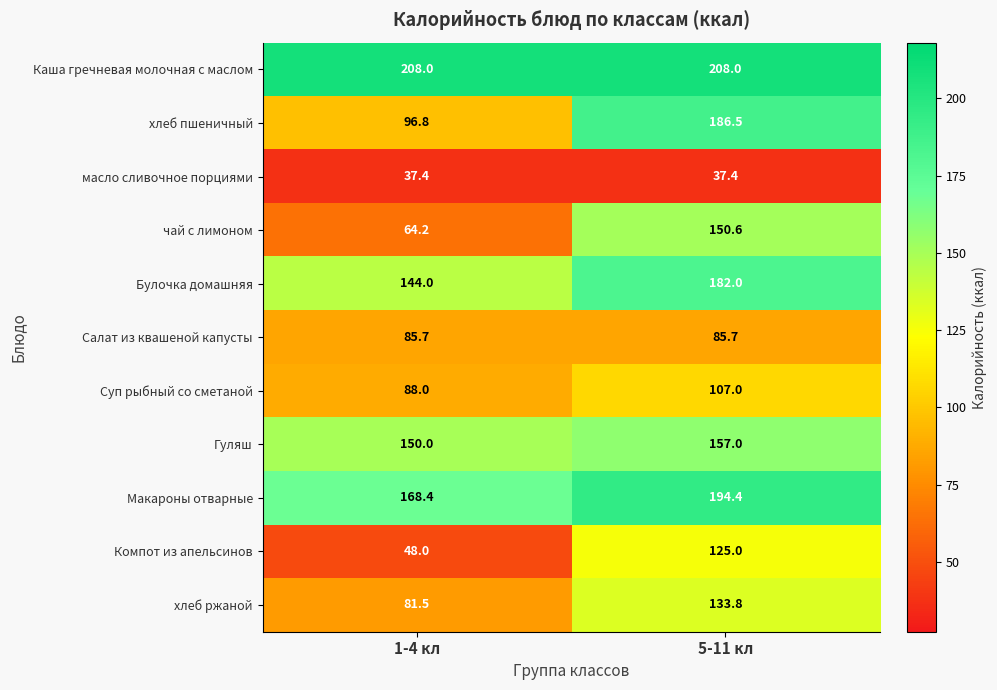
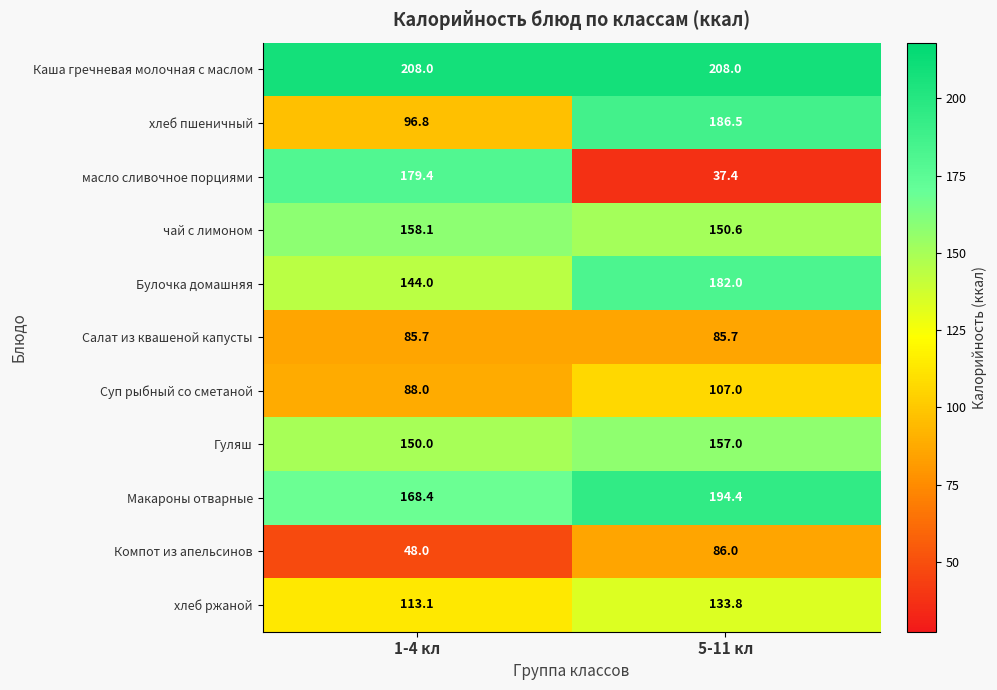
  {
    "Каша гречневая молочная с маслом": {
      "1-4 кл": 208.0,
      "5-11 кл": 208.0
    },
    "хлеб пшеничный": {
      "1-4 кл": 96.8,
      "5-11 кл": 186.5
    },
    "масло сливочное порциями": {
-     "1-4 кл": 37.4,
+     "1-4 кл": 179.4,
      "5-11 кл": 37.4
    },
    "чай с лимоном": {
-     "1-4 кл": 64.2,
+     "1-4 кл": 158.1,
      "5-11 кл": 150.6
    },
    "Булочка домашняя": {
      "1-4 кл": 144.0,
      "5-11 кл": 182.0
    },
    "Салат из квашеной капусты": {
      "1-4 кл": 85.7,
      "5-11 кл": 85.7
    },
    "Суп рыбный со сметаной": {
      "1-4 кл": 88.0,
      "5-11 кл": 107.0
    },
    "Гуляш": {
      "1-4 кл": 150.0,
      "5-11 кл": 157.0
    },
    "Макароны отварные": {
      "1-4 кл": 168.4,
      "5-11 кл": 194.4
    },
    "Компот из апельсинов": {
      "1-4 кл": 48.0,
-     "5-11 кл": 125.0
+     "5-11 кл": 86.0
    },
    "хлеб ржаной": {
-     "1-4 кл": 81.5,
+     "1-4 кл": 113.1,
      "5-11 кл": 133.8
    }
  }
